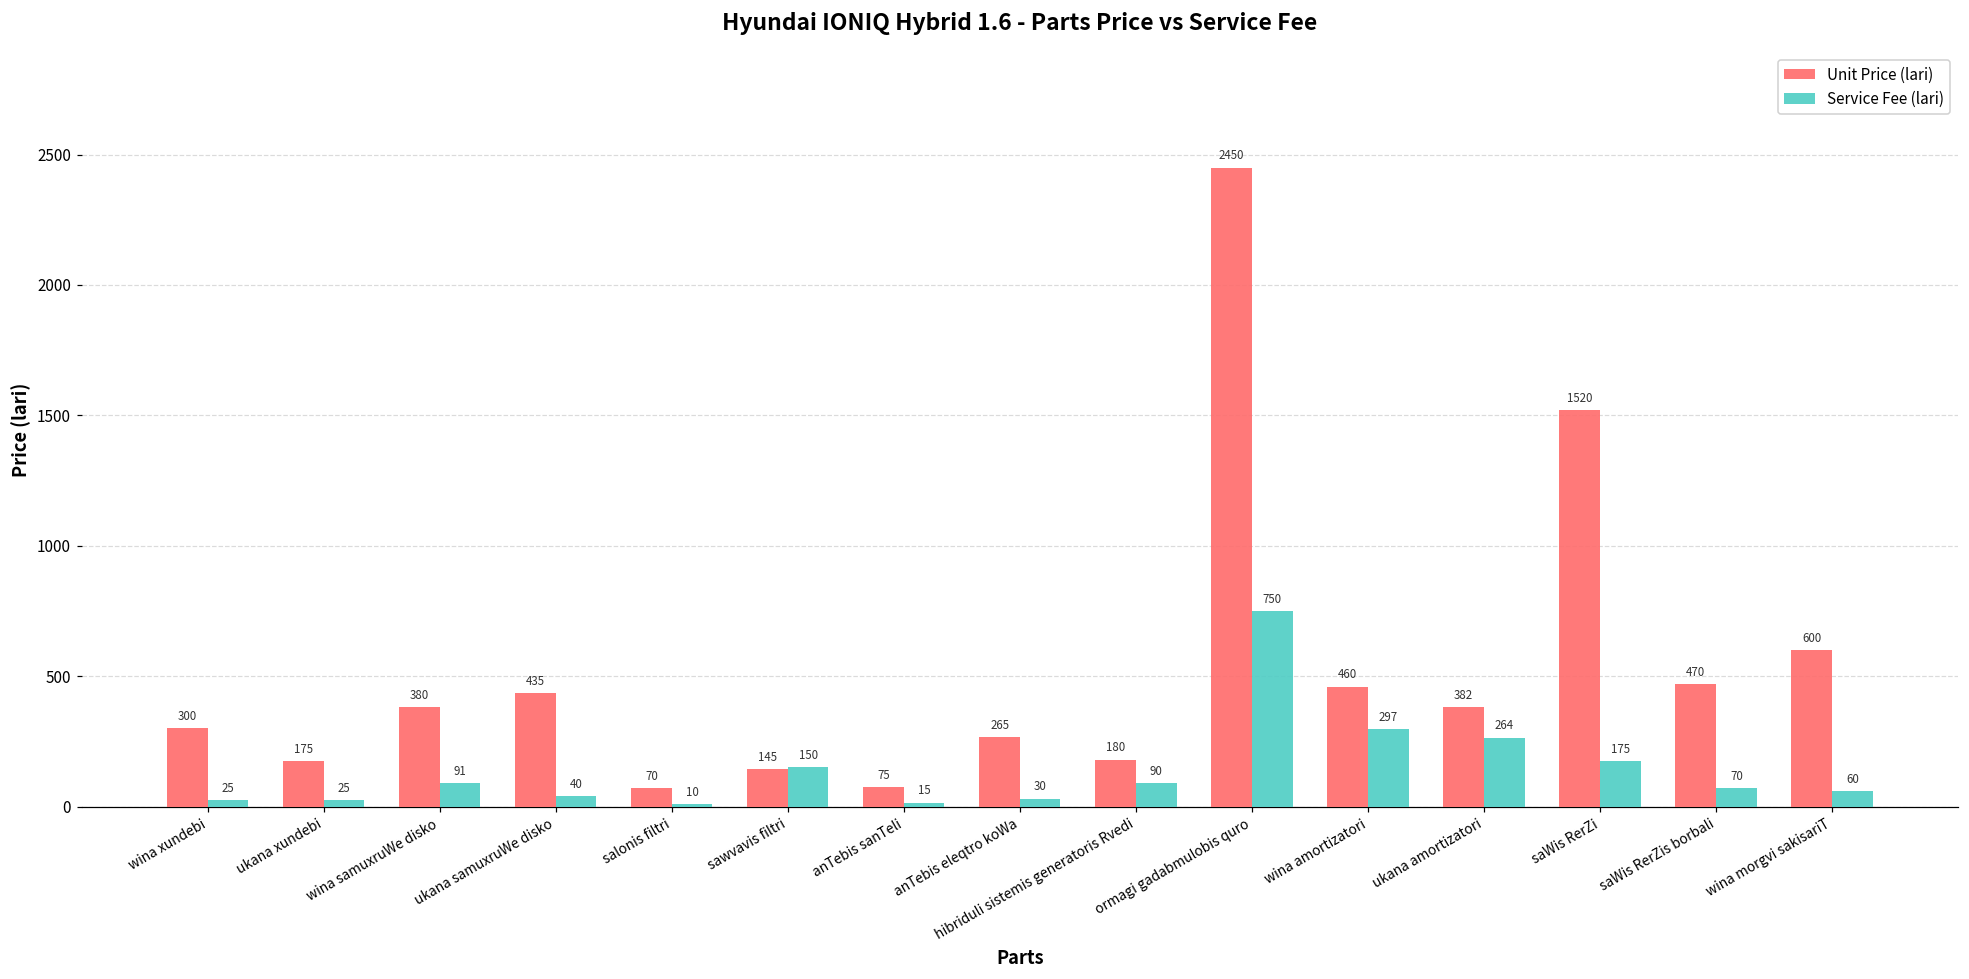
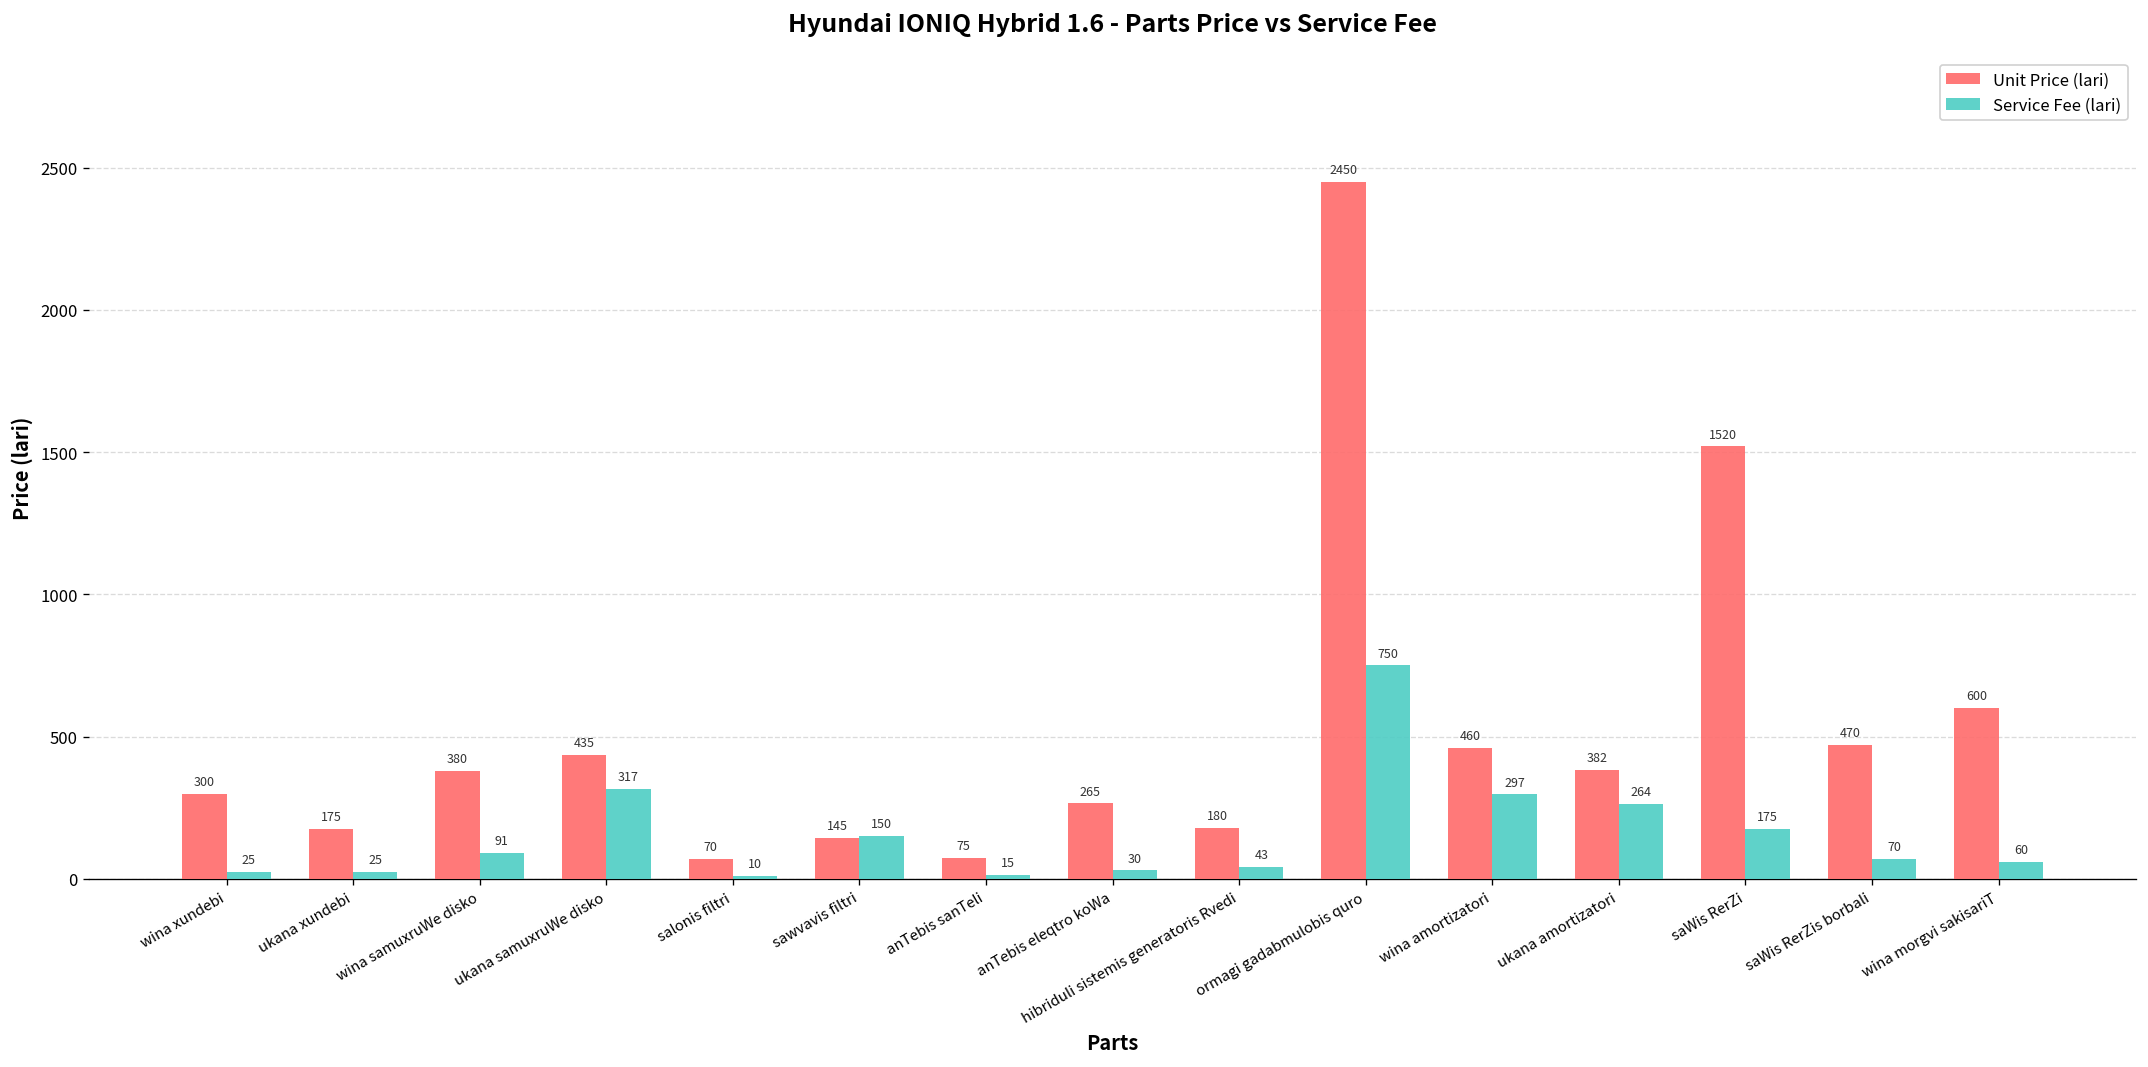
  {
    "Unit Price (lari)": {
      "wina xundebi": 300,
      "ukana xundebi": 175,
      "wina samuxruWe disko": 380,
      "ukana samuxruWe disko": 435,
      "salonis filtri": 70,
      "sawvavis filtri": 145,
      "anTebis sanTeli": 75,
      "anTebis eleqtro koWa": 265,
      "hibriduli sistemis generatoris Rvedi": 180,
      "ormagi gadabmulobis quro": 2450,
      "wina amortizatori": 460,
      "ukana amortizatori": 382,
      "saWis RerZi": 1520,
      "saWis RerZis borbali": 470,
      "wina morgvi sakisariT": 600
    },
    "Service Fee (lari)": {
      "wina xundebi": 25,
      "ukana xundebi": 25,
      "wina samuxruWe disko": 91,
-     "ukana samuxruWe disko": 40,
+     "ukana samuxruWe disko": 317,
      "salonis filtri": 10,
      "sawvavis filtri": 150,
      "anTebis sanTeli": 15,
      "anTebis eleqtro koWa": 30,
-     "hibriduli sistemis generatoris Rvedi": 90,
+     "hibriduli sistemis generatoris Rvedi": 43,
      "ormagi gadabmulobis quro": 750,
      "wina amortizatori": 297,
      "ukana amortizatori": 264,
      "saWis RerZi": 175,
      "saWis RerZis borbali": 70,
      "wina morgvi sakisariT": 60
    }
  }
